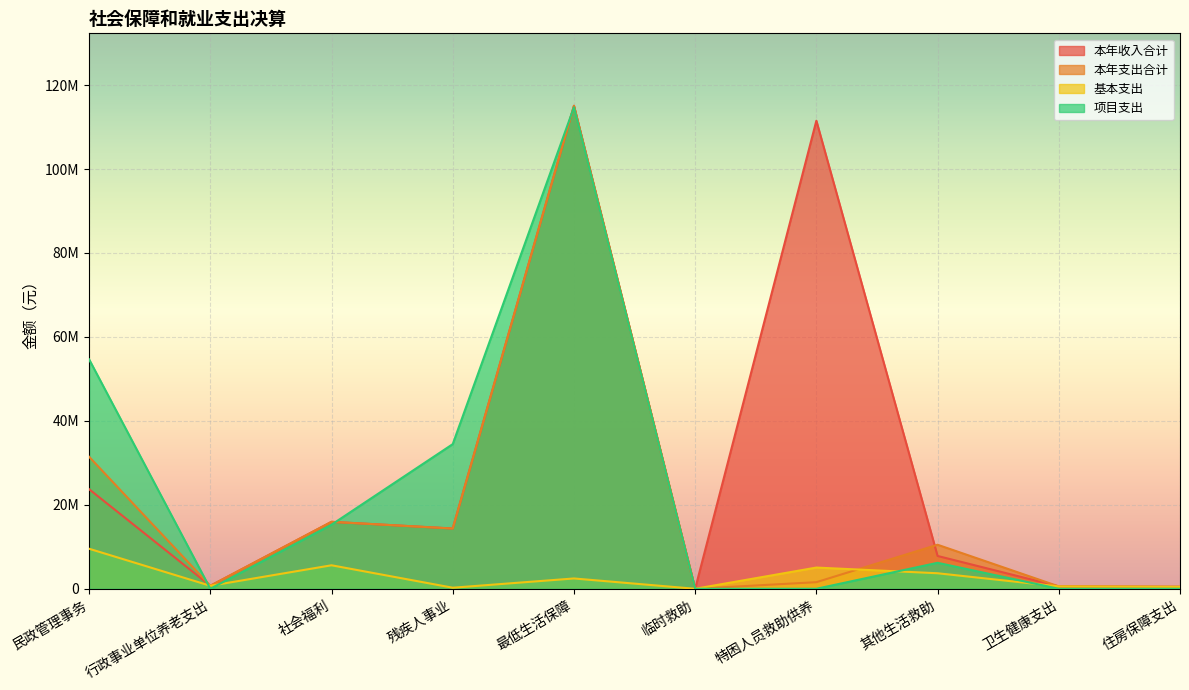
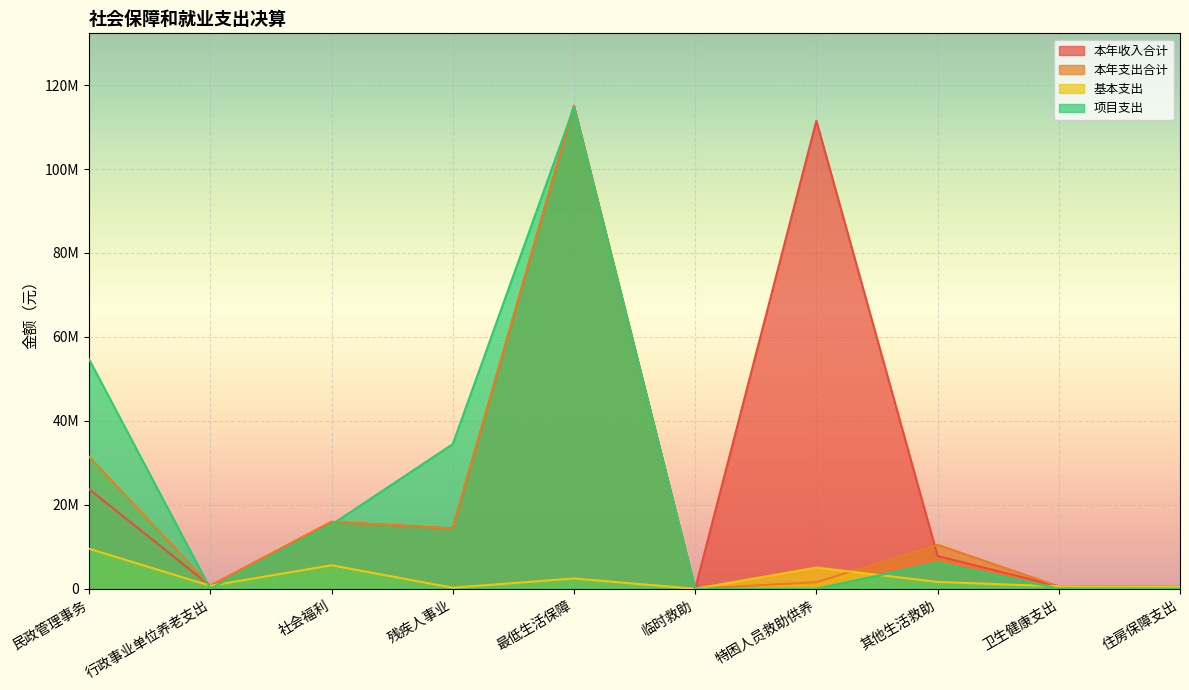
  {
    "基本支出": {
      "民政管理事务": 10000000,
      "社会福利": 6000000,
      "残疾人事业": 0,
      "最低生活保障": 2000000,
      "特困人员救助供养": 5000000,
-     "其他生活救助": 4000000
+     "其他生活救助": 2000000
    },
    "项目支出": {
      "民政管理事务": 55000000,
      "行政事业单位养老支出": 0,
      "社会福利": 15000000,
      "残疾人事业": 34000000,
      "特困人员救助供养": 0,
      "其他生活救助": 6000000
    }
  }
